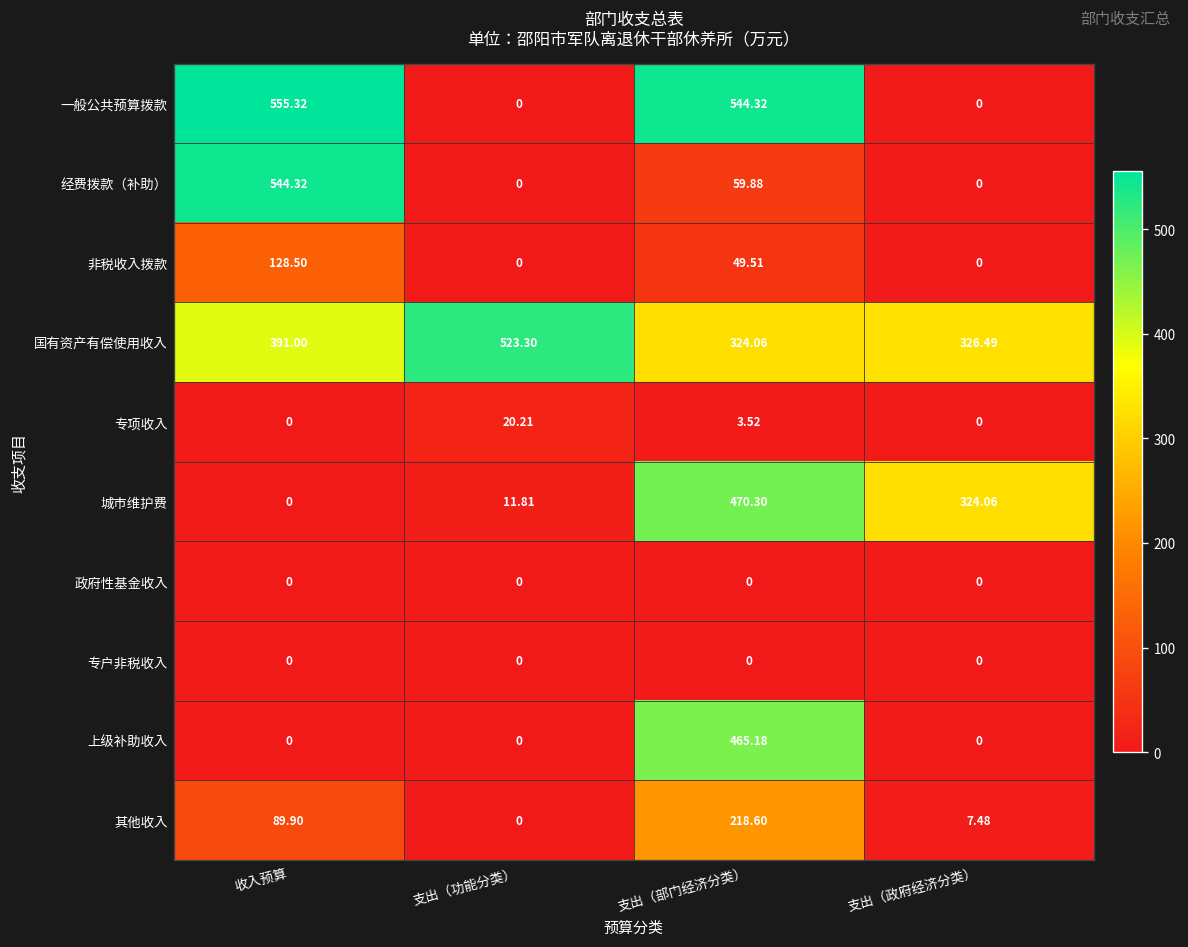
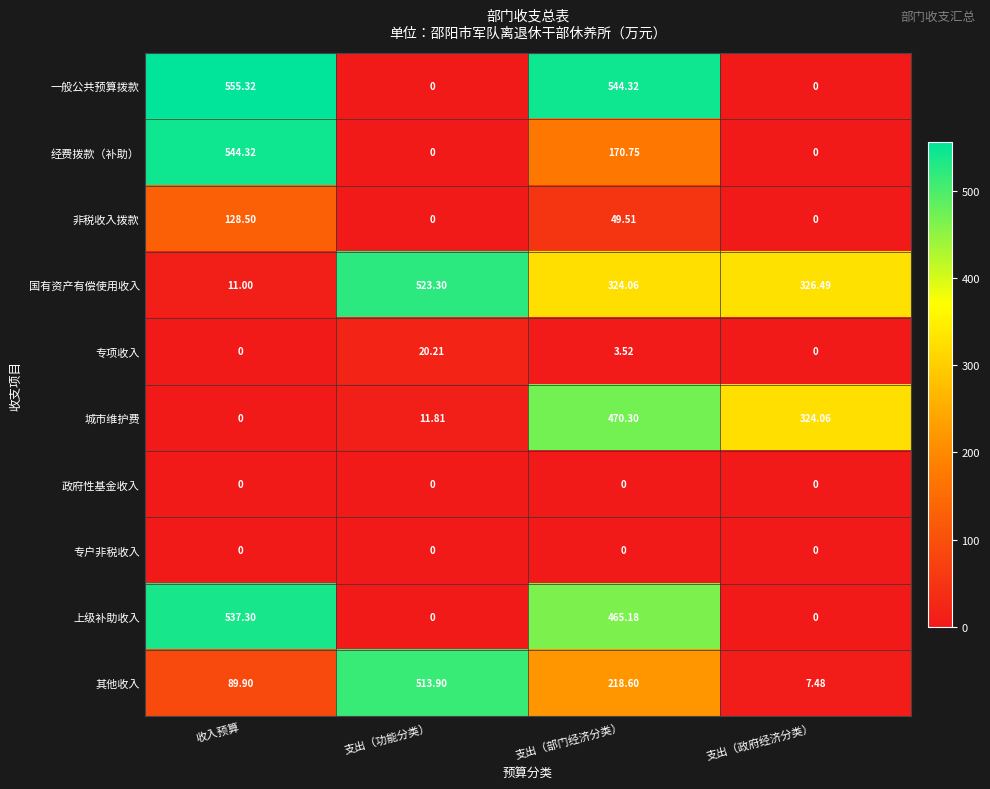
  {
    "一般公共预算拨款": {
      "收入预算": 555.32,
      "支出（功能分类）": 0,
      "支出（部门经济分类）": 544.32,
      "支出（政府经济分类）": 0
    },
    "经费拨款（补助）": {
      "收入预算": 544.32,
      "支出（功能分类）": 0,
-     "支出（部门经济分类）": 59.88,
+     "支出（部门经济分类）": 170.75,
      "支出（政府经济分类）": 0
    },
    "非税收入拨款": {
      "收入预算": 128.50,
      "支出（功能分类）": 0,
      "支出（部门经济分类）": 49.51,
      "支出（政府经济分类）": 0
    },
    "国有资产有偿使用收入": {
-     "收入预算": 391.00,
+     "收入预算": 11.00,
      "支出（功能分类）": 523.30,
      "支出（部门经济分类）": 324.06,
      "支出（政府经济分类）": 326.49
    },
    "专项收入": {
      "收入预算": 0,
      "支出（功能分类）": 20.21,
      "支出（部门经济分类）": 3.52,
      "支出（政府经济分类）": 0
    },
    "城市维护费": {
      "收入预算": 0,
      "支出（功能分类）": 11.81,
      "支出（部门经济分类）": 470.30,
      "支出（政府经济分类）": 324.06
    },
    "政府性基金收入": {
      "收入预算": 0,
      "支出（功能分类）": 0,
      "支出（部门经济分类）": 0,
      "支出（政府经济分类）": 0
    },
    "专户非税收入": {
      "收入预算": 0,
      "支出（功能分类）": 0,
      "支出（部门经济分类）": 0,
      "支出（政府经济分类）": 0
    },
    "上级补助收入": {
-     "收入预算": 0,
+     "收入预算": 537.30,
      "支出（功能分类）": 0,
      "支出（部门经济分类）": 465.18,
      "支出（政府经济分类）": 0
    },
    "其他收入": {
      "收入预算": 89.90,
-     "支出（功能分类）": 0,
+     "支出（功能分类）": 513.90,
      "支出（部门经济分类）": 218.60,
      "支出（政府经济分类）": 7.48
    }
  }
